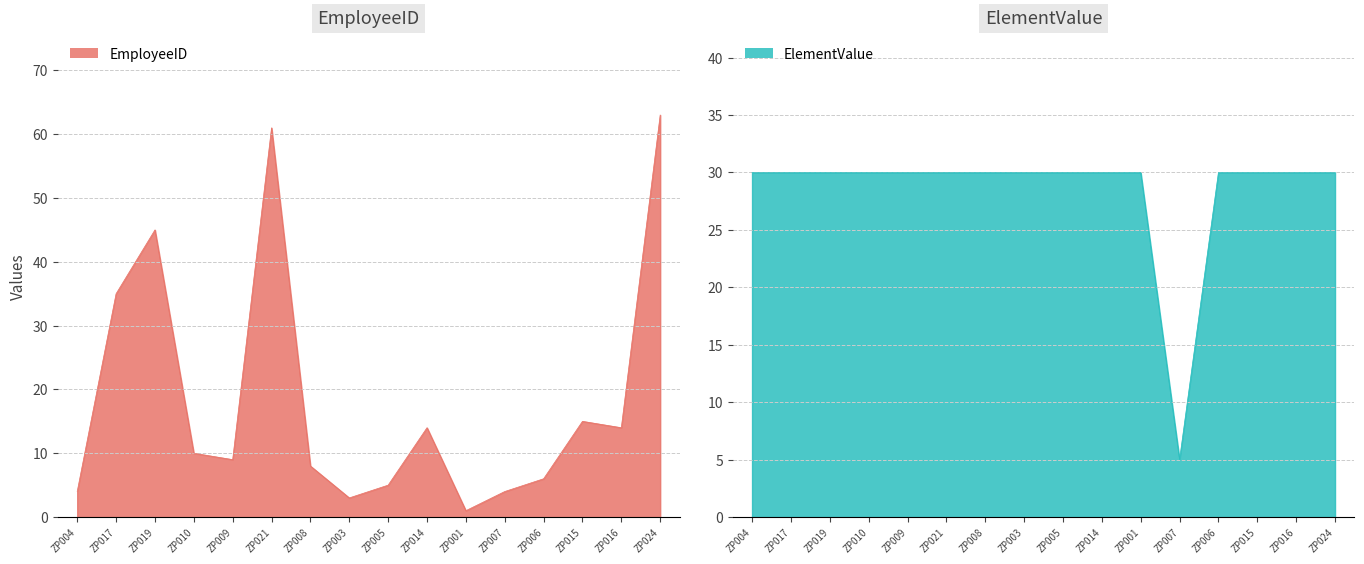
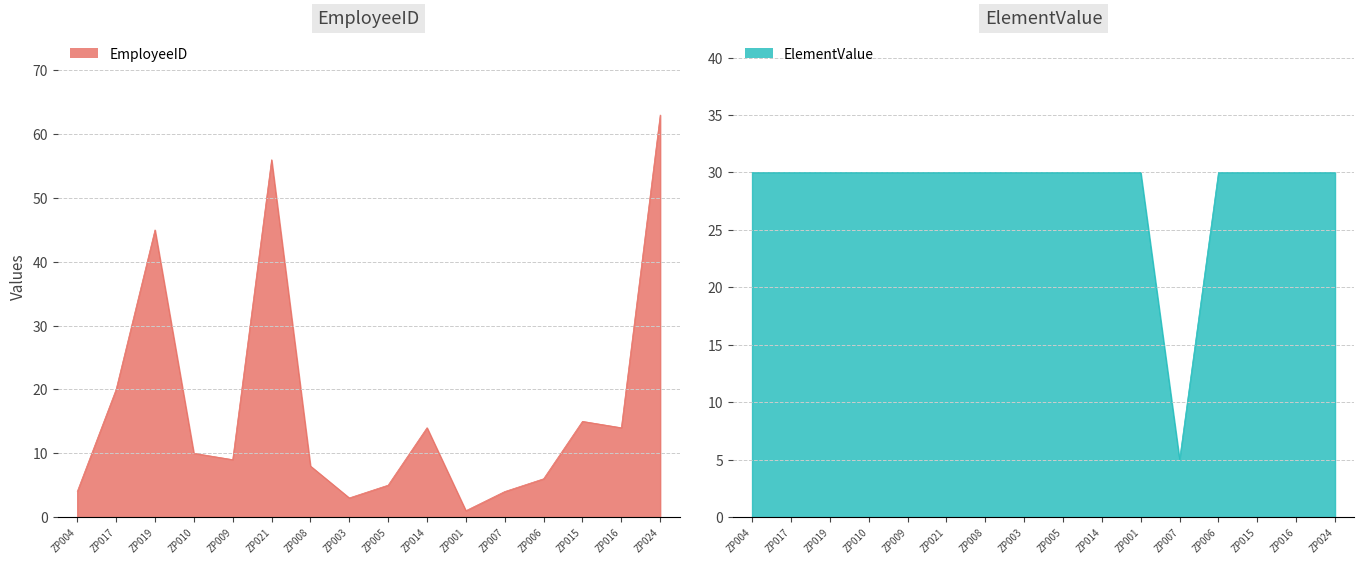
  {
    "EmployeeID": {
      "ZP004": 4,
-     "ZP017": 35,
+     "ZP017": 20,
      "ZP019": 45,
      "ZP010": 10,
      "ZP009": 9,
-     "ZP021": 61,
+     "ZP021": 56,
      "ZP008": 8,
      "ZP003": 3,
      "ZP005": 5,
      "ZP014": 14,
      "ZP001": 1,
      "ZP007": 4,
      "ZP006": 6,
      "ZP015": 15,
      "ZP016": 14,
      "ZP024": 63
    },
    "ElementValue": {
      "ZP004": 30.0,
      "ZP017": 30.0,
      "ZP019": 30.0,
      "ZP010": 30.0,
      "ZP009": 30.0,
      "ZP021": 30.0,
      "ZP008": 30.0,
      "ZP003": 30.0,
      "ZP005": 30.0,
      "ZP014": 30.0,
      "ZP001": 30.0,
      "ZP007": 5.0,
      "ZP006": 30.0,
      "ZP015": 30.0,
      "ZP016": 30.0,
      "ZP024": 30.0
    }
  }
